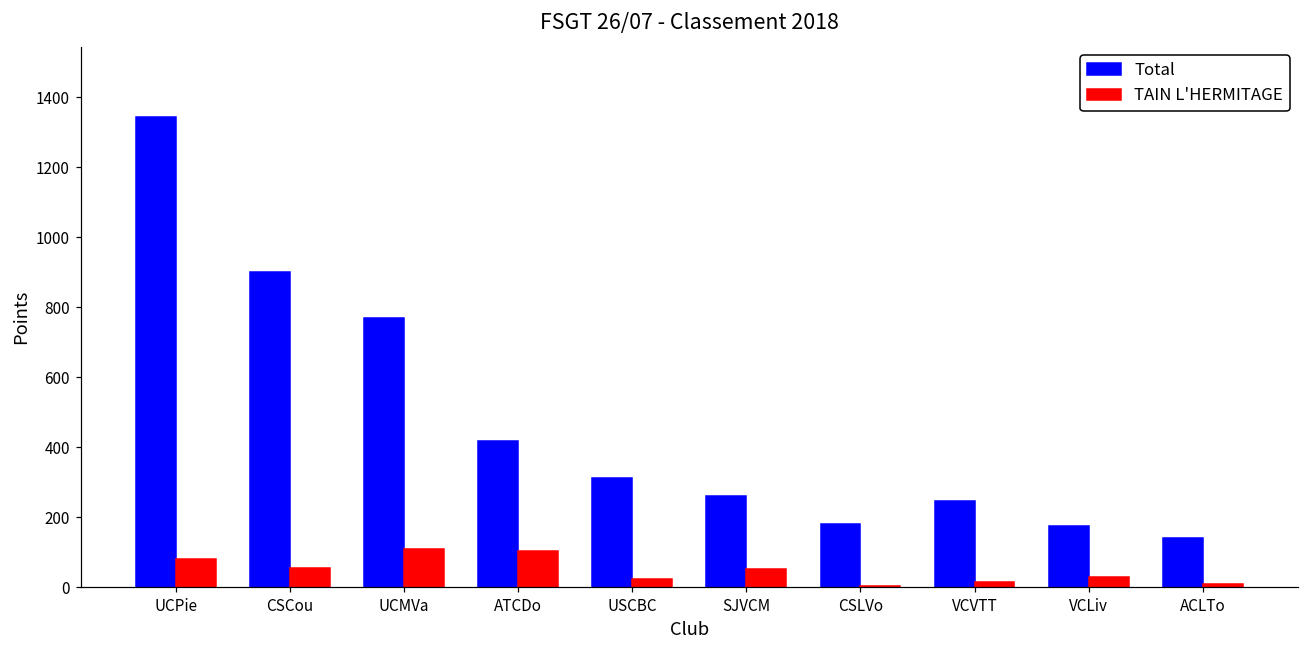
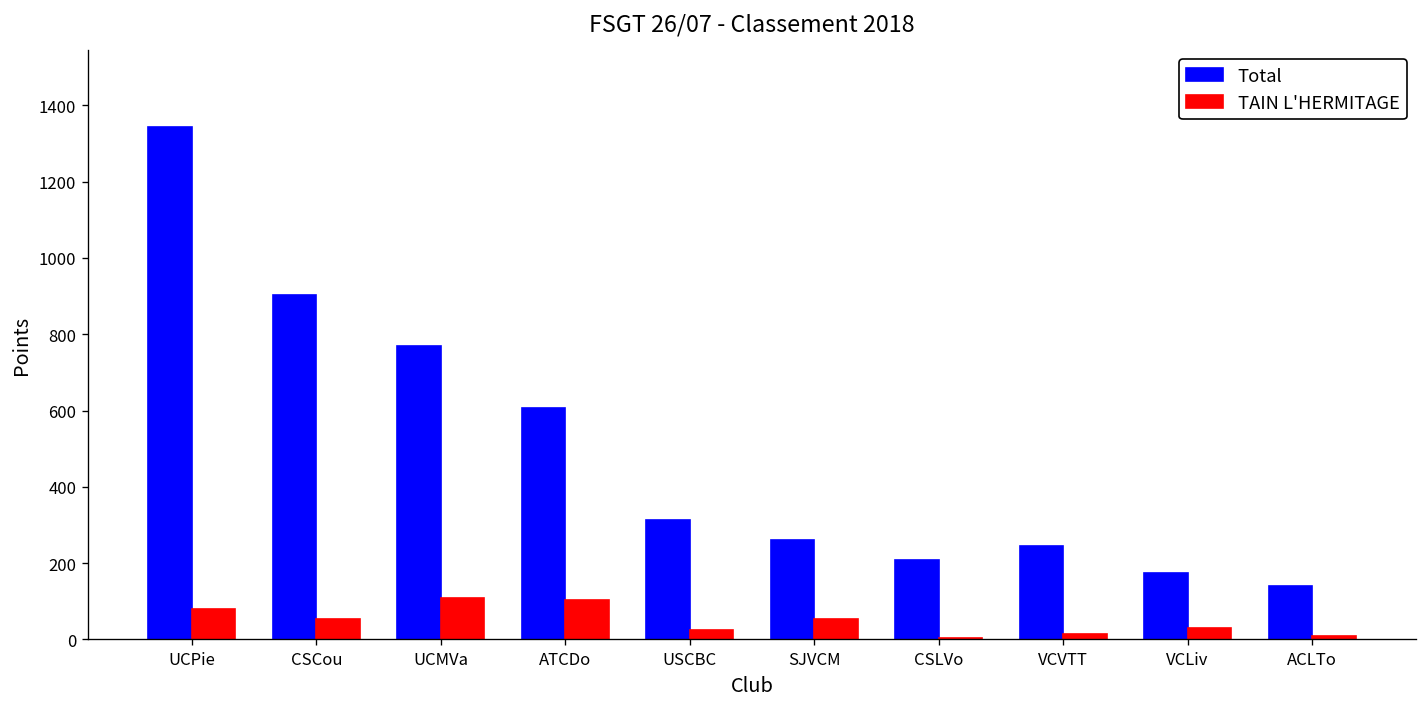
  {
    "Total": {
      "UCPie": 1340,
      "CSCou": 900,
      "UCMVa": 770,
-     "ATCDo": 420,
+     "ATCDo": 610,
      "USCBC": 310,
      "SJVCM": 260,
-     "CSLVo": 180,
+     "CSLVo": 210,
      "VCVTT": 250,
      "VCLiv": 180,
      "ACLTo": 140
    },
    "TAIN L'HERMITAGE": {
      "UCPie": 80,
      "CSCou": 50,
      "UCMVa": 110,
      "ATCDo": 100,
      "USCBC": 20,
      "SJVCM": 50,
      "VCVTT": 10,
      "VCLiv": 30,
      "ACLTo": 10
    }
  }
